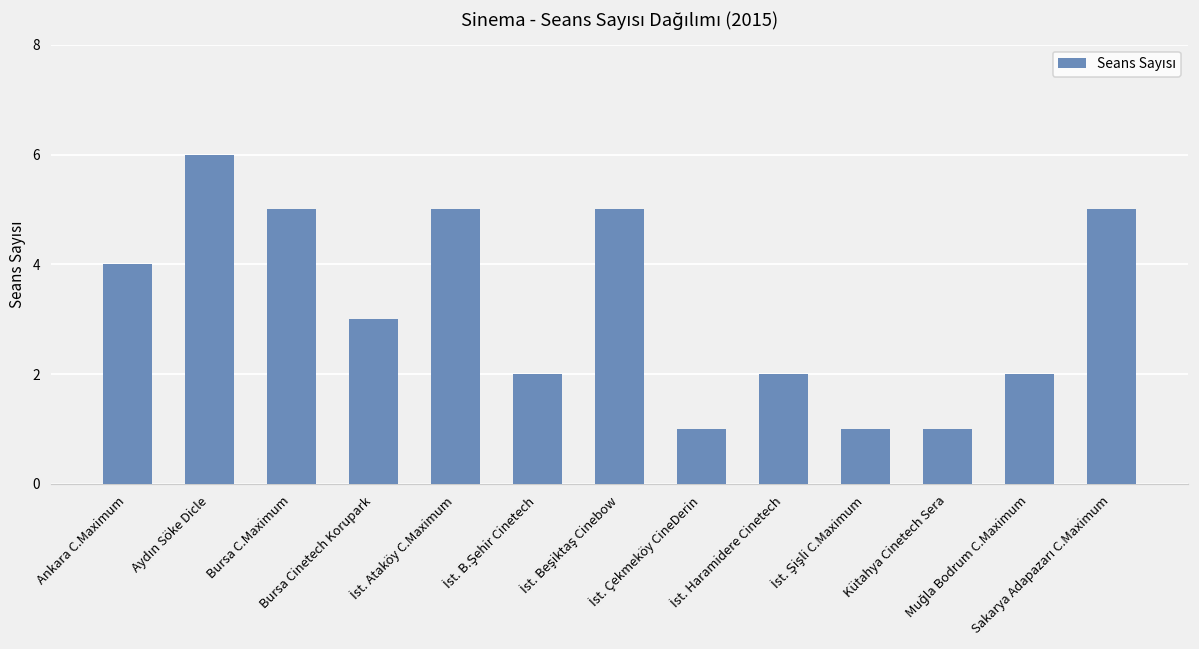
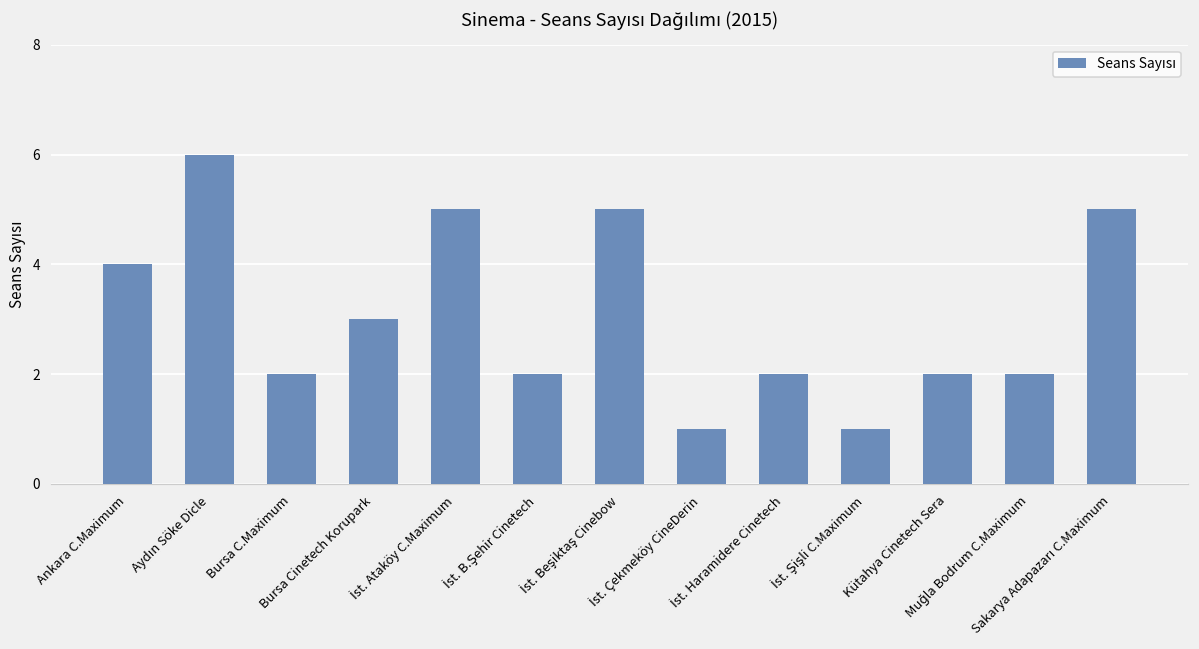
  {
    "Ankara C.Maximum": 4,
    "Aydın Söke Dicle": 6,
-   "Bursa C.Maximum": 5,
+   "Bursa C.Maximum": 2,
    "Bursa Cinetech Korupark": 3,
    "İst. Ataköy C.Maximum": 5,
    "İst. B.Şehir Cinetech": 2,
    "İst. Beşiktaş Cinebow": 5,
    "İst. Çekmeköy CineDerin": 1,
    "İst. Haramidere Cinetech": 2,
    "İst. Şişli C.Maximum": 1,
-   "Kütahya Cinetech Sera": 1,
+   "Kütahya Cinetech Sera": 2,
    "Muğla Bodrum C.Maximum": 2,
    "Sakarya Adapazarı C.Maximum": 5
  }
